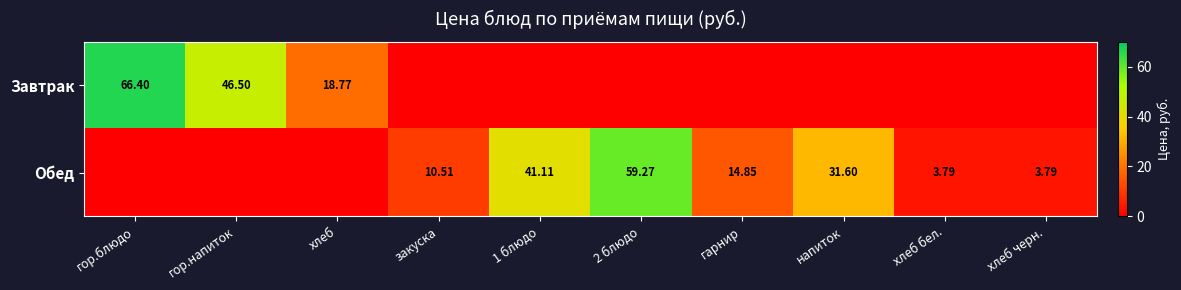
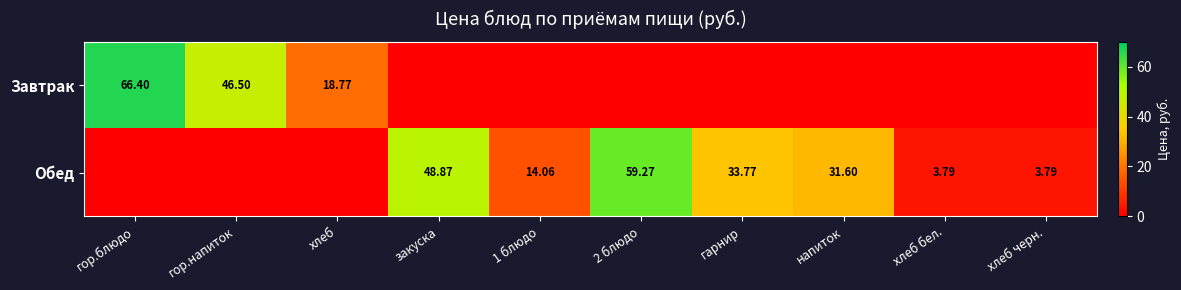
  {
    "Завтрак": {
      "гор.блюдо": 66.40,
      "гор.напиток": 46.50,
      "хлеб": 18.77
    },
    "Обед": {
-     "закуска": 10.51,
-     "1 блюдо": 41.11,
+     "закуска": 48.87,
+     "1 блюдо": 14.06,
      "2 блюдо": 59.27,
-     "гарнир": 14.85,
+     "гарнир": 33.77,
      "напиток": 31.60,
      "хлеб бел.": 3.79,
      "хлеб черн.": 3.79
    }
  }
